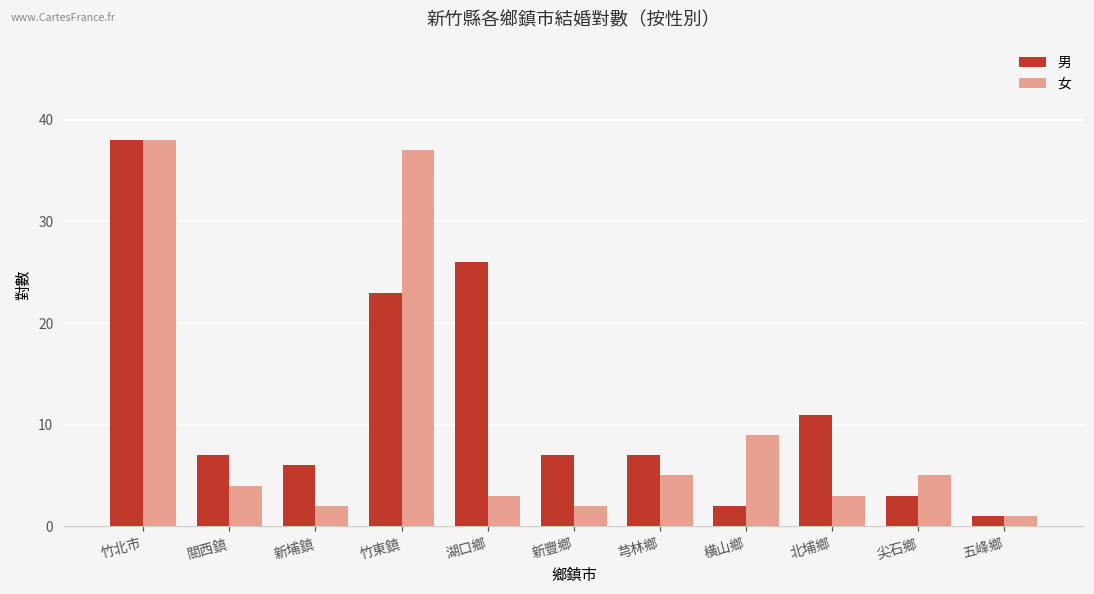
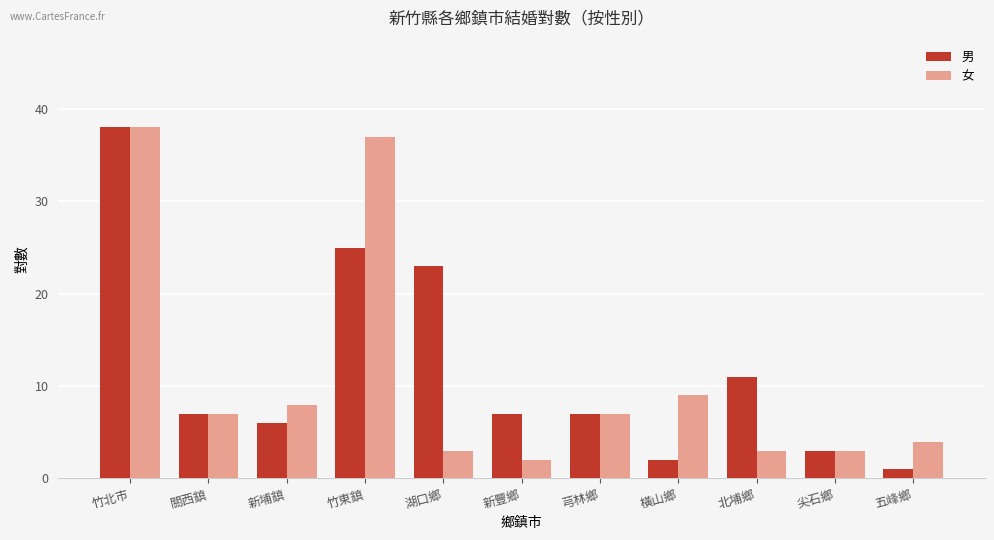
  {
    "男": {
      "竹北市": 38,
      "關西鎮": 7,
      "新埔鎮": 6,
-     "竹東鎮": 23,
-     "湖口鄉": 26,
+     "竹東鎮": 25,
+     "湖口鄉": 23,
      "新豐鄉": 7,
      "芎林鄉": 7,
      "橫山鄉": 2,
      "北埔鄉": 11,
      "尖石鄉": 3,
      "五峰鄉": 1
    },
    "女": {
      "竹北市": 38,
-     "關西鎮": 4,
-     "新埔鎮": 2,
+     "關西鎮": 7,
+     "新埔鎮": 8,
      "竹東鎮": 37,
      "湖口鄉": 3,
      "新豐鄉": 2,
-     "芎林鄉": 5,
+     "芎林鄉": 7,
      "橫山鄉": 9,
      "北埔鄉": 3,
-     "尖石鄉": 5,
-     "五峰鄉": 1
+     "尖石鄉": 3,
+     "五峰鄉": 4
    }
  }
